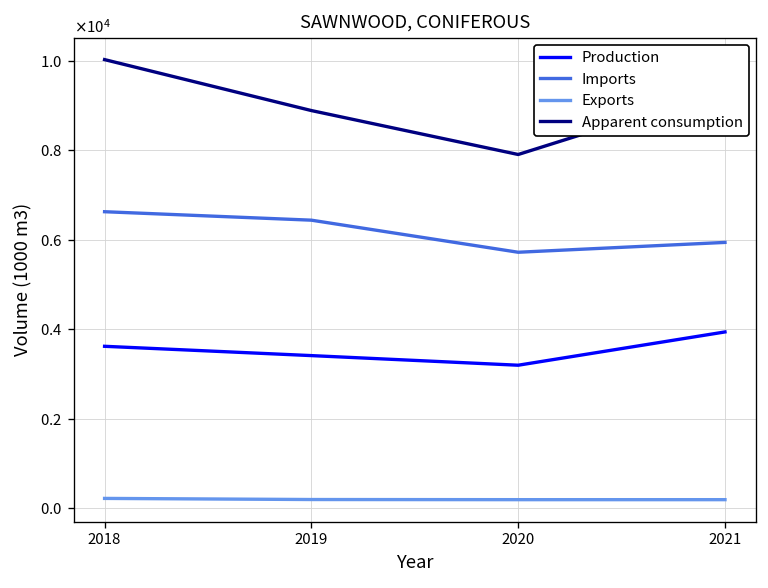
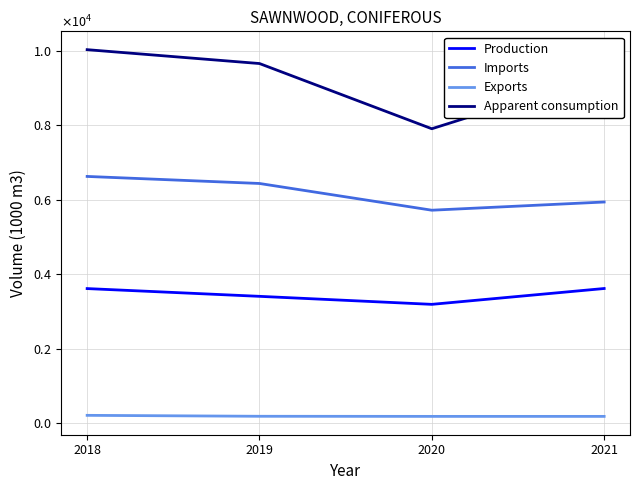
  {
    "Production": {
      "2018": 3600,
      "2019": 3400,
      "2020": 3200,
-     "2021": 3900
+     "2021": 3600
    },
    "Apparent consumption": {
      "2018": 10000,
-     "2019": 8900,
+     "2019": 9700,
      "2020": 7900
    }
  }
